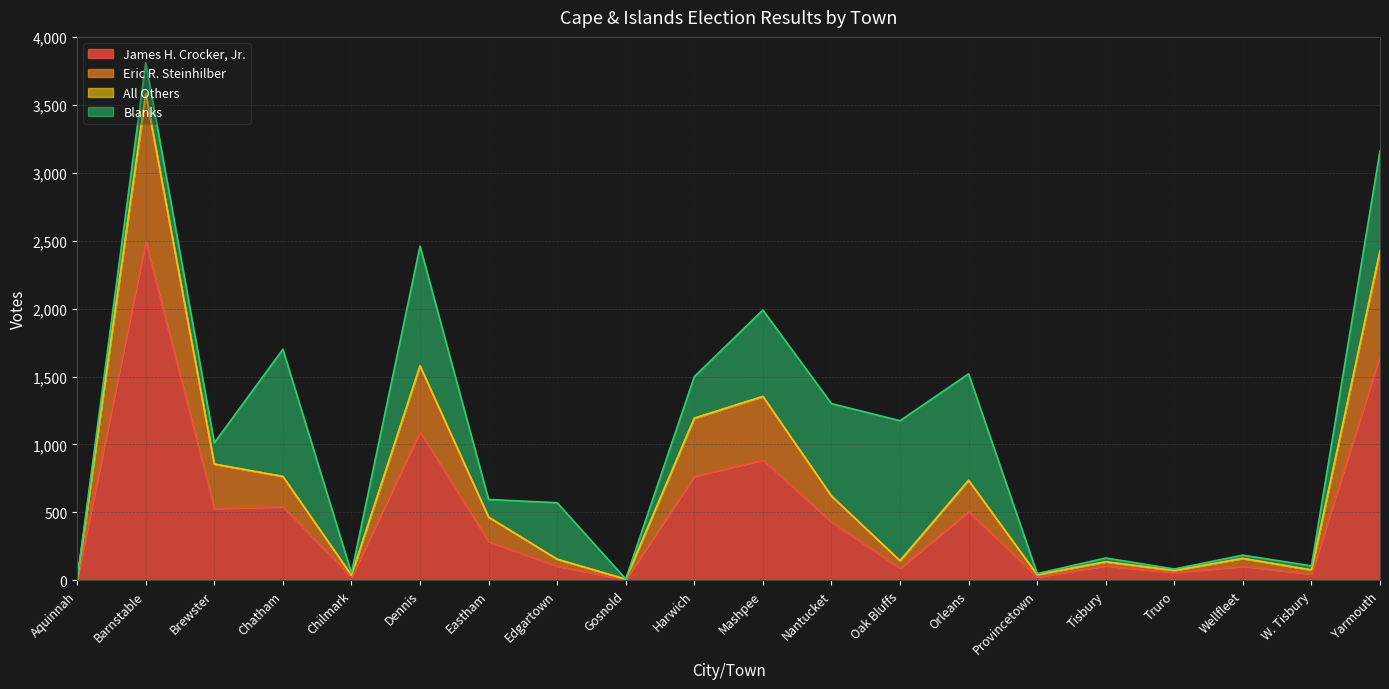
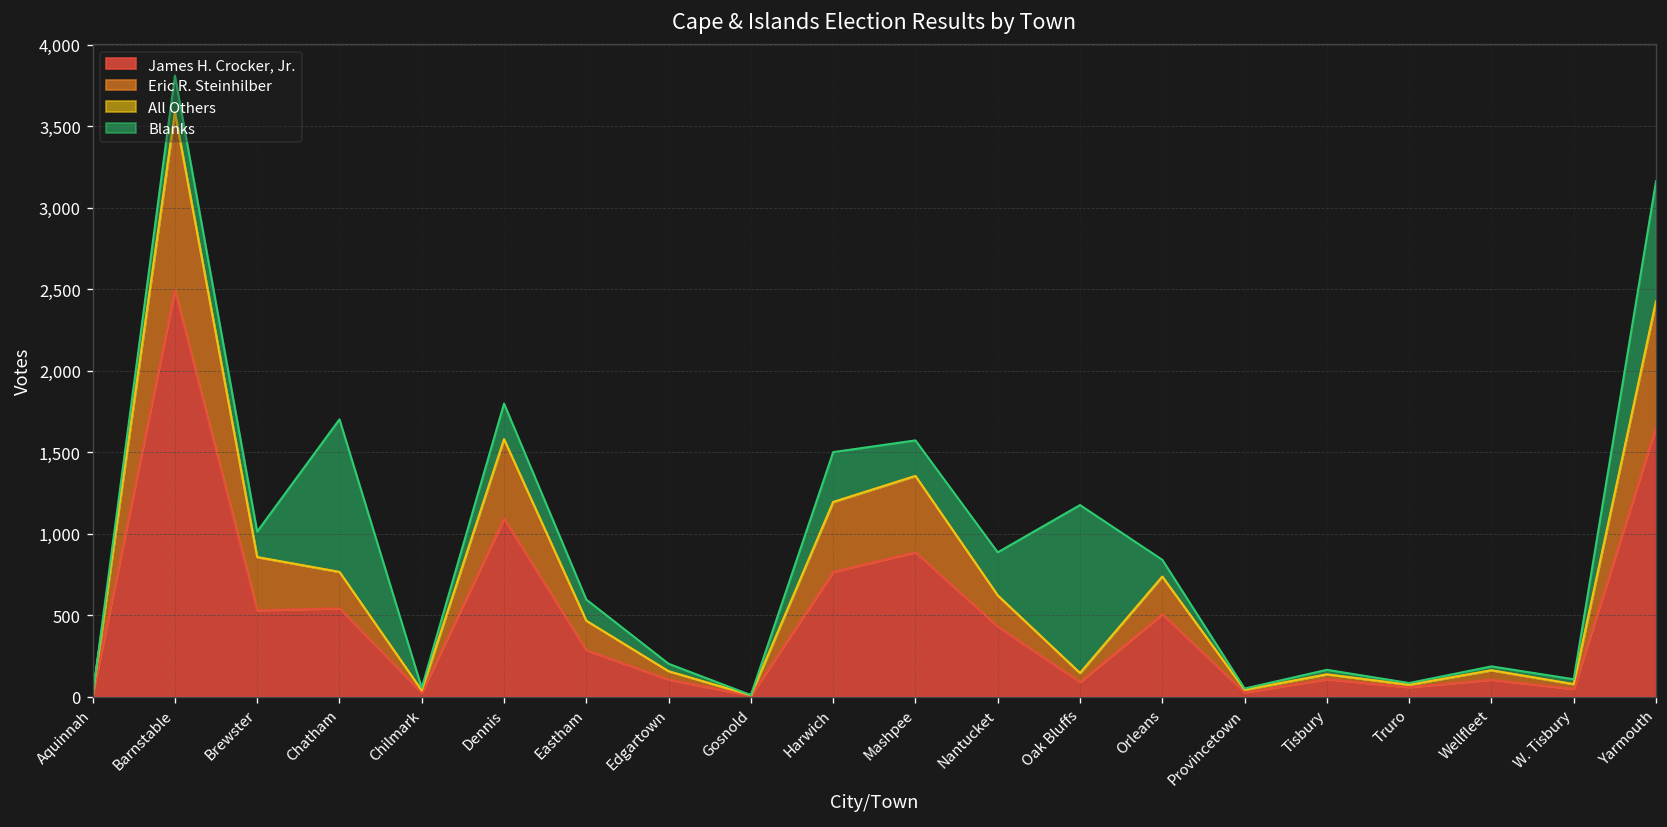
  {
    "Blanks": {
      "Brewster": "160",
      "Chatham": "940",
-     "Dennis": "880",
+     "Dennis": "220",
      "Eastham": "130",
-     "Edgartown": "420",
+     "Edgartown": "50",
      "Harwich": "310",
-     "Mashpee": "640",
-     "Nantucket": "680",
+     "Mashpee": "220",
+     "Nantucket": "260",
      "Oak Bluffs": "1,030",
-     "Orleans": "780",
+     "Orleans": "100",
      "Tisbury": "30",
      "Wellfleet": "20",
      "W. Tisbury": "30",
      "Yarmouth": "740"
    }
  }
